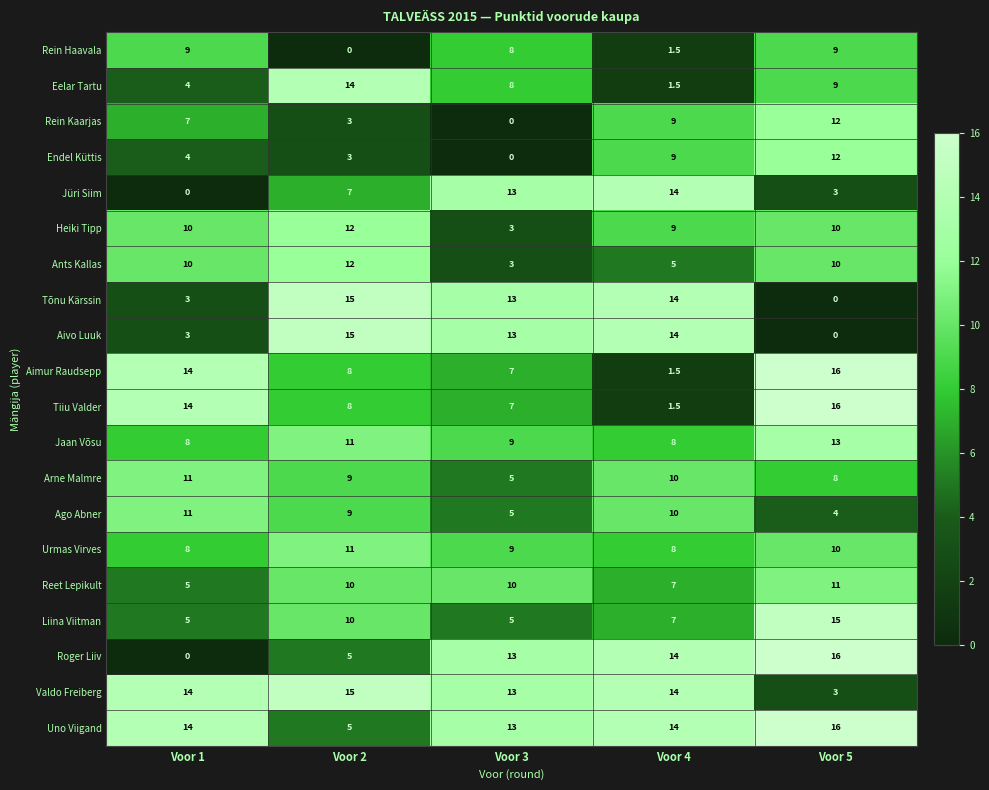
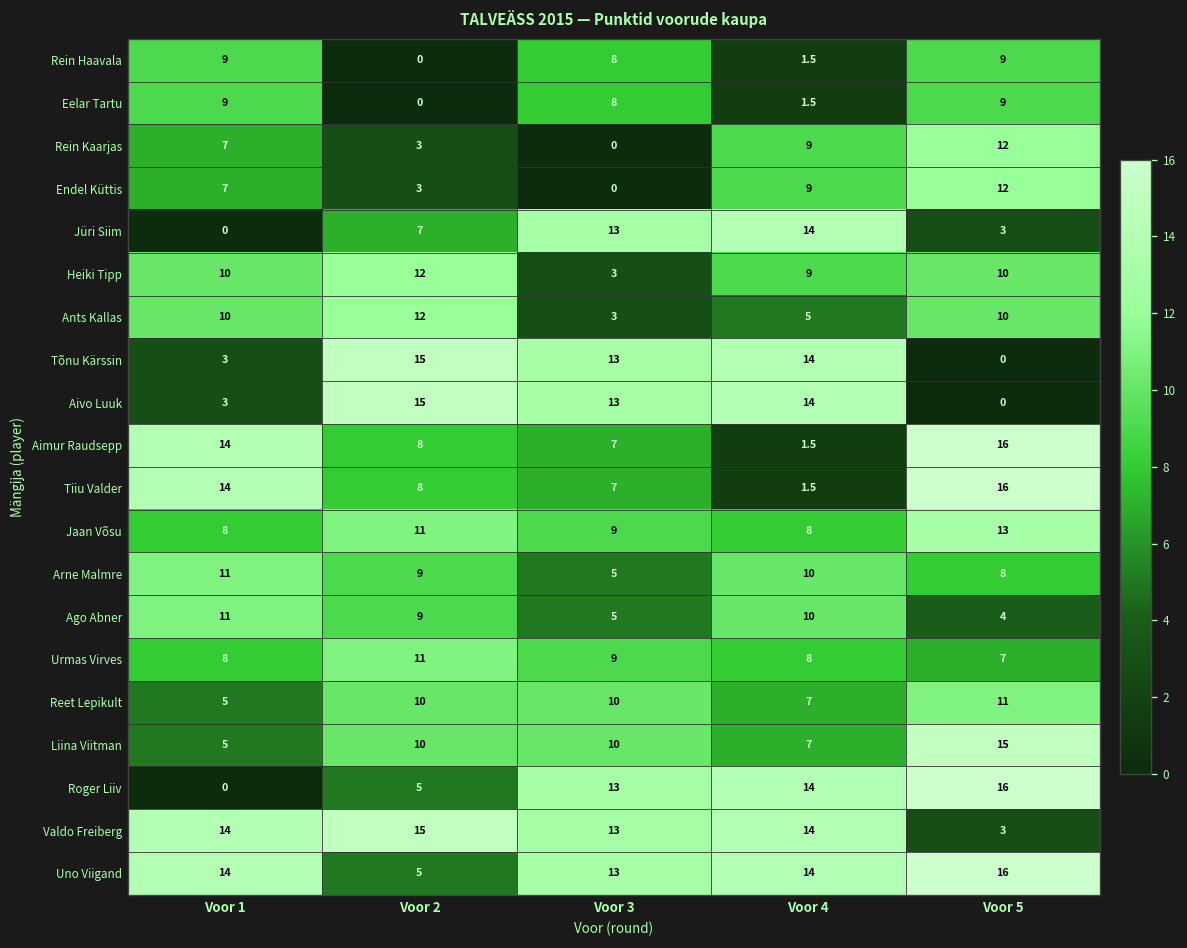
  {
    "Rein Haavala": {
      "Voor 1": 9,
      "Voor 2": 0,
      "Voor 3": 8,
      "Voor 4": 1.5,
      "Voor 5": 9
    },
    "Eelar Tartu": {
-     "Voor 1": 4,
-     "Voor 2": 14,
+     "Voor 1": 9,
+     "Voor 2": 0,
      "Voor 3": 8,
      "Voor 4": 1.5,
      "Voor 5": 9
    },
    "Rein Kaarjas": {
      "Voor 1": 7,
      "Voor 2": 3,
      "Voor 3": 0,
      "Voor 4": 9,
      "Voor 5": 12
    },
    "Endel Küttis": {
-     "Voor 1": 4,
+     "Voor 1": 7,
      "Voor 2": 3,
      "Voor 3": 0,
      "Voor 4": 9,
      "Voor 5": 12
    },
    "Jüri Siim": {
      "Voor 1": 0,
      "Voor 2": 7,
      "Voor 3": 13,
      "Voor 4": 14,
      "Voor 5": 3
    },
    "Heiki Tipp": {
      "Voor 1": 10,
      "Voor 2": 12,
      "Voor 3": 3,
      "Voor 4": 9,
      "Voor 5": 10
    },
    "Ants Kallas": {
      "Voor 1": 10,
      "Voor 2": 12,
      "Voor 3": 3,
      "Voor 4": 5,
      "Voor 5": 10
    },
    "Tõnu Kärssin": {
      "Voor 1": 3,
      "Voor 2": 15,
      "Voor 3": 13,
      "Voor 4": 14,
      "Voor 5": 0
    },
    "Aivo Luuk": {
      "Voor 1": 3,
      "Voor 2": 15,
      "Voor 3": 13,
      "Voor 4": 14,
      "Voor 5": 0
    },
    "Aimur Raudsepp": {
      "Voor 1": 14,
      "Voor 2": 8,
      "Voor 3": 7,
      "Voor 4": 1.5,
      "Voor 5": 16
    },
    "Tiiu Valder": {
      "Voor 1": 14,
      "Voor 2": 8,
      "Voor 3": 7,
      "Voor 4": 1.5,
      "Voor 5": 16
    },
    "Jaan Võsu": {
      "Voor 1": 8,
      "Voor 2": 11,
      "Voor 3": 9,
      "Voor 4": 8,
      "Voor 5": 13
    },
    "Arne Malmre": {
      "Voor 1": 11,
      "Voor 2": 9,
      "Voor 3": 5,
      "Voor 4": 10,
      "Voor 5": 8
    },
    "Ago Abner": {
      "Voor 1": 11,
      "Voor 2": 9,
      "Voor 3": 5,
      "Voor 4": 10,
      "Voor 5": 4
    },
    "Urmas Virves": {
      "Voor 1": 8,
      "Voor 2": 11,
      "Voor 3": 9,
      "Voor 4": 8,
-     "Voor 5": 10
+     "Voor 5": 7
    },
    "Reet Lepikult": {
      "Voor 1": 5,
      "Voor 2": 10,
      "Voor 3": 10,
      "Voor 4": 7,
      "Voor 5": 11
    },
    "Liina Viitman": {
      "Voor 1": 5,
      "Voor 2": 10,
-     "Voor 3": 5,
+     "Voor 3": 10,
      "Voor 4": 7,
      "Voor 5": 15
    },
    "Roger Liiv": {
      "Voor 1": 0,
      "Voor 2": 5,
      "Voor 3": 13,
      "Voor 4": 14,
      "Voor 5": 16
    },
    "Valdo Freiberg": {
      "Voor 1": 14,
      "Voor 2": 15,
      "Voor 3": 13,
      "Voor 4": 14,
      "Voor 5": 3
    },
    "Uno Viigand": {
      "Voor 1": 14,
      "Voor 2": 5,
      "Voor 3": 13,
      "Voor 4": 14,
      "Voor 5": 16
    }
  }
